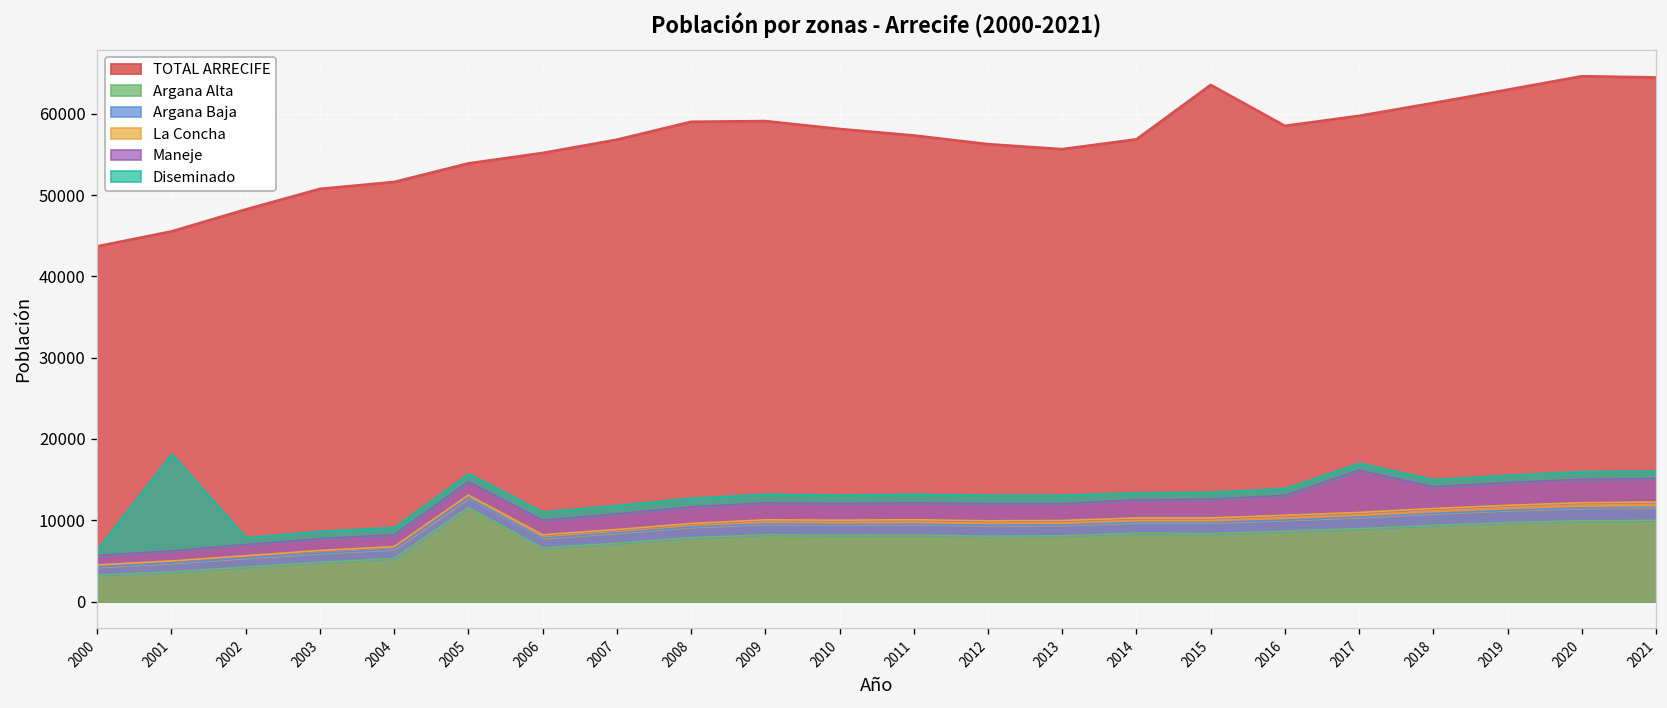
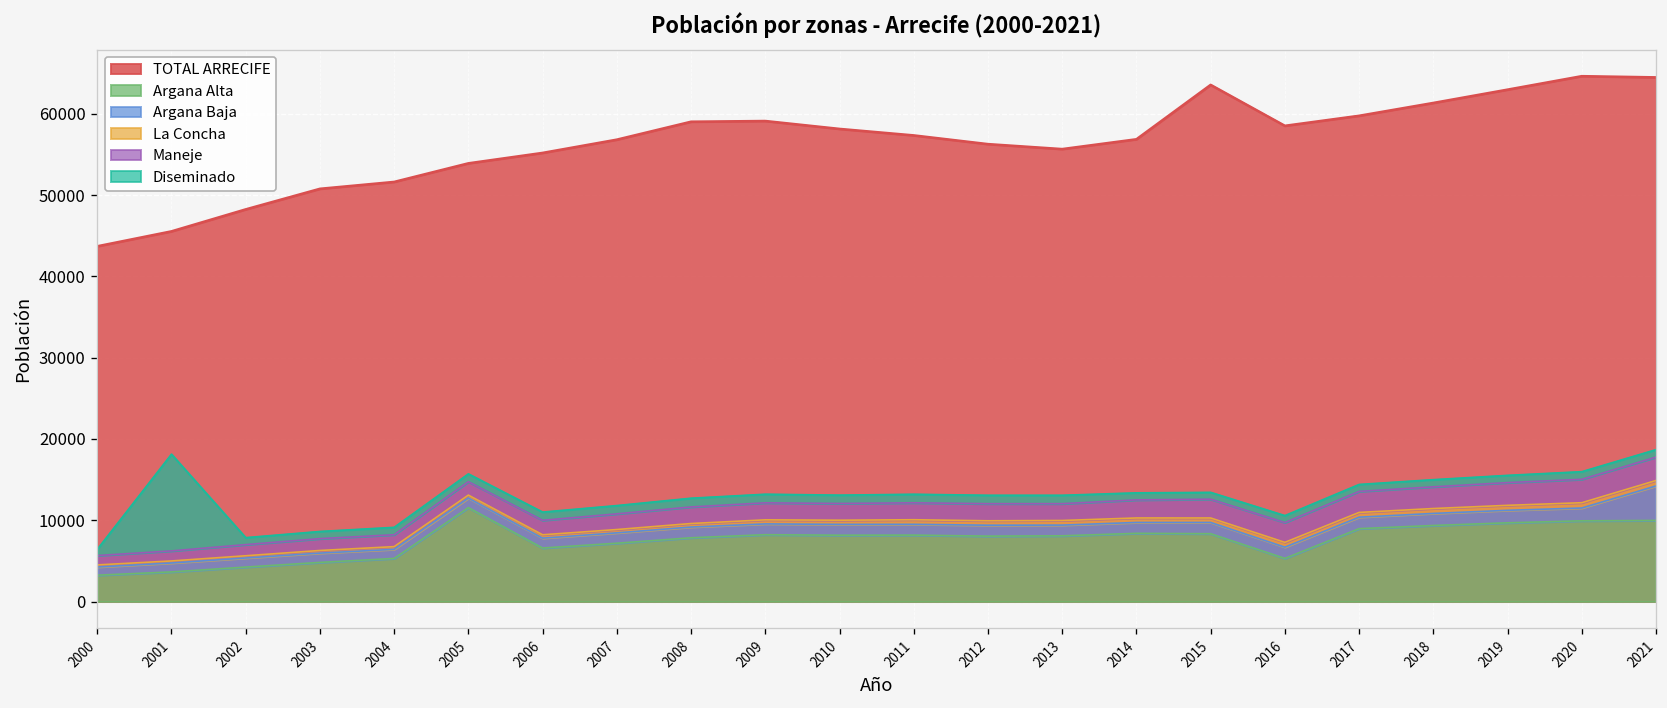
  {
    "TOTAL ARRECIFE": {
      "2000": 44000,
      "2001": 46000,
      "2002": 48000,
      "2003": 51000,
      "2004": 52000,
      "2005": 54000,
      "2006": 55000,
      "2007": 57000,
      "2008": 59000,
      "2009": 59000,
      "2010": 58000,
      "2011": 57000,
      "2012": 56000,
      "2013": 56000,
      "2014": 57000,
      "2015": 64000,
      "2016": 59000,
      "2017": 60000,
      "2018": 61000,
      "2019": 63000,
      "2020": 65000,
      "2021": 64000
    },
    "Argana Alta": {
      "2000": 3000,
      "2001": 4000,
      "2002": 4000,
      "2003": 5000,
      "2004": 5000,
      "2005": 12000,
      "2006": 7000,
      "2007": 7000,
      "2008": 8000,
      "2009": 8000,
      "2010": 8000,
      "2011": 8000,
      "2012": 8000,
      "2013": 8000,
      "2014": 8000,
      "2015": 8000,
-     "2016": 9000,
+     "2016": 5000,
      "2017": 9000,
      "2018": 9000,
      "2019": 10000,
      "2020": 10000,
      "2021": 10000
    },
    "Argana Baja": {
      "2006": 1000,
      "2007": 1000,
      "2008": 1000,
      "2009": 1000,
      "2010": 1000,
      "2011": 1000,
      "2012": 1000,
      "2013": 1000,
      "2014": 1000,
      "2015": 1000,
      "2016": 1000,
      "2017": 1000,
      "2018": 1000,
      "2019": 2000,
      "2020": 2000,
-     "2021": 2000
+     "2021": 4000
    },
    "La Concha": {
      "2006": 0,
      "2007": 0,
      "2008": 0,
      "2009": 0,
      "2010": 1000,
      "2011": 1000,
      "2012": 1000,
      "2013": 1000,
      "2014": 1000,
      "2015": 1000,
      "2016": 1000,
      "2017": 1000,
      "2018": 1000,
      "2019": 1000,
      "2020": 1000,
      "2021": 1000
    },
    "Maneje": {
      "2000": 1000,
      "2001": 1000,
      "2002": 1000,
      "2003": 1000,
      "2004": 1000,
      "2005": 2000,
      "2006": 2000,
      "2007": 2000,
      "2008": 2000,
      "2009": 2000,
      "2010": 2000,
      "2011": 2000,
      "2012": 2000,
      "2013": 2000,
      "2014": 2000,
      "2015": 2000,
      "2016": 2000,
-     "2017": 5000,
+     "2017": 3000,
      "2018": 3000,
      "2019": 3000,
      "2020": 3000,
      "2021": 3000
    },
    "Diseminado": {
      "2000": 1000,
      "2001": 12000,
      "2002": 1000,
      "2003": 1000,
      "2004": 1000,
      "2005": 1000,
      "2006": 1000,
      "2007": 1000,
      "2008": 1000,
      "2009": 1000,
      "2010": 1000,
      "2011": 1000,
      "2012": 1000,
      "2013": 1000,
      "2014": 1000,
      "2015": 1000,
      "2016": 1000,
      "2017": 1000,
      "2018": 1000,
      "2019": 1000,
      "2020": 1000,
      "2021": 1000
    }
  }
